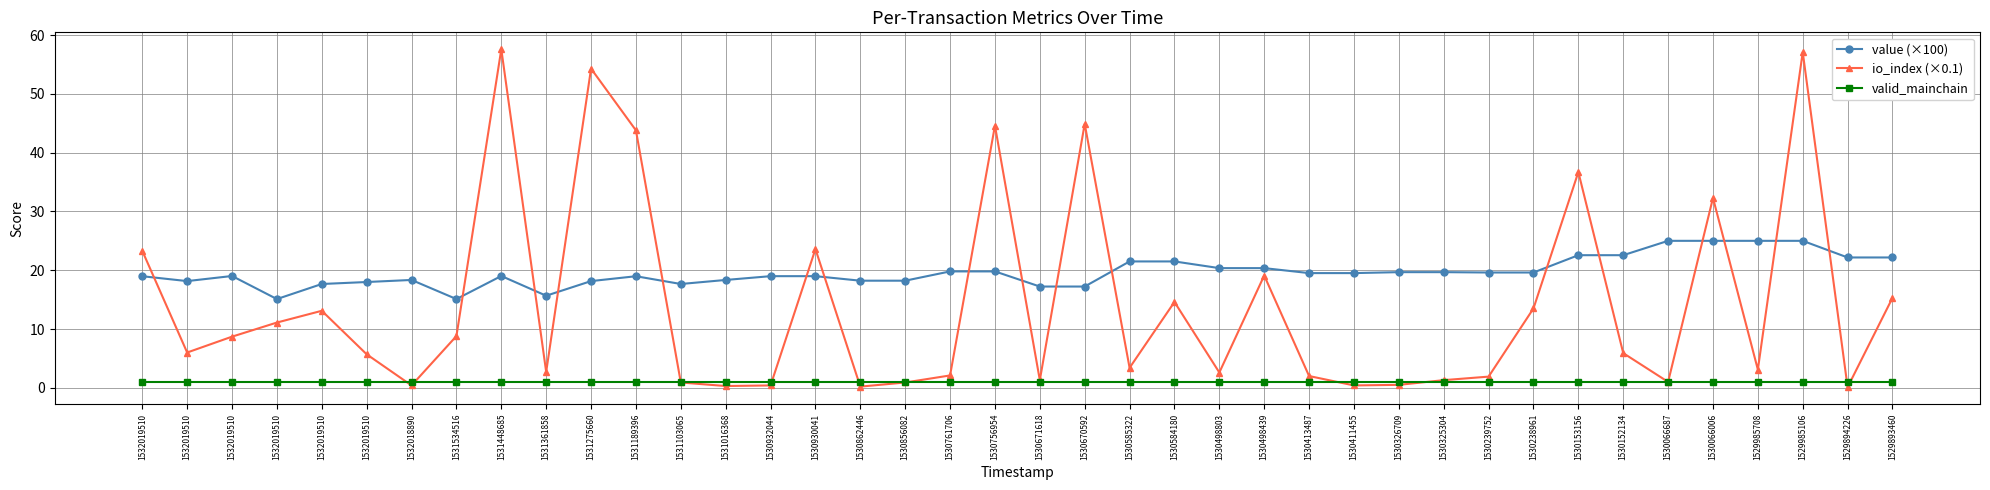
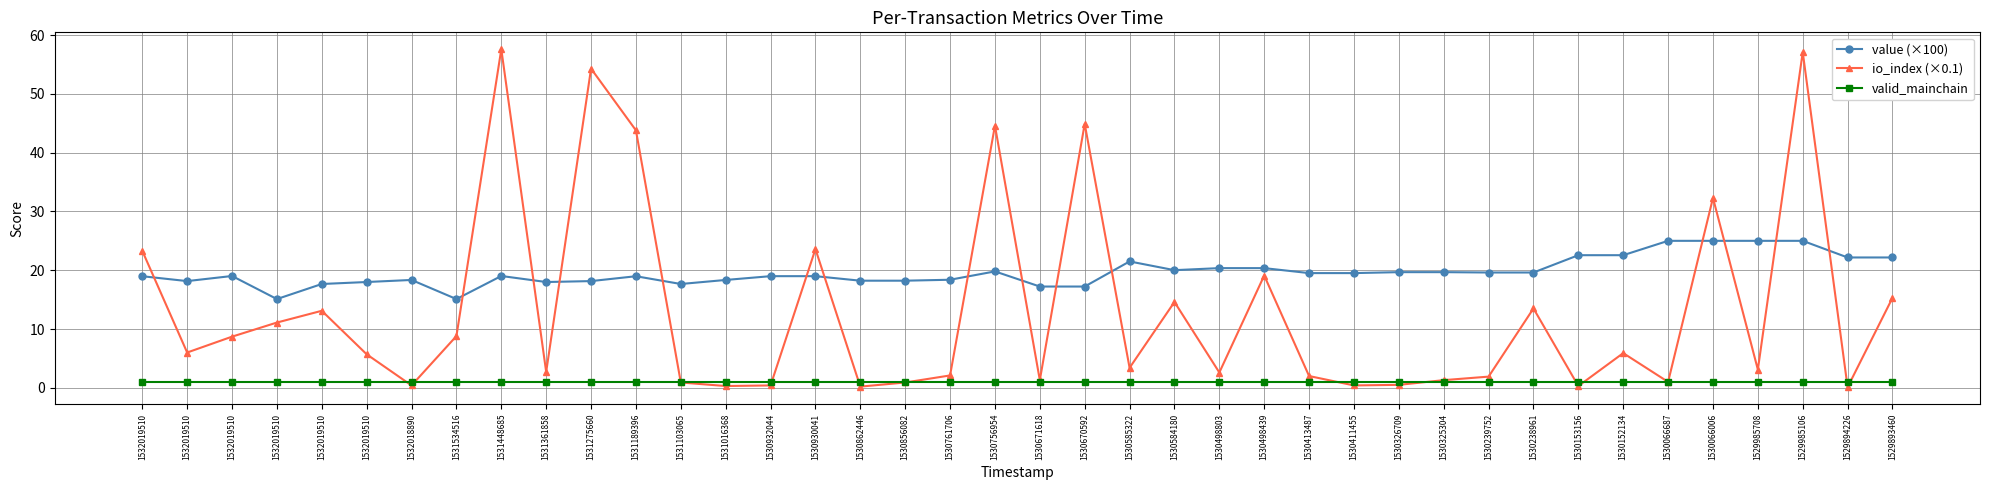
  {
    "value (×100)": {
      "1532018890": 18,
      "1531534516": 15,
      "1531448685": 19,
-     "1531361858": 16,
+     "1531361858": 18,
      "1531275660": 18,
      "1531189396": 19,
      "1531103065": 18,
      "1531016368": 18,
      "1530932044": 19,
      "1530930041": 19,
      "1530862446": 18,
      "1530856082": 18,
-     "1530761706": 20,
+     "1530761706": 18,
      "1530756954": 20,
      "1530671618": 17,
      "1530670592": 17,
      "1530585322": 21,
-     "1530584180": 21,
+     "1530584180": 20,
      "1530498803": 20,
      "1530498439": 20,
      "1530413487": 20,
      "1530411455": 20,
      "1530326709": 20,
      "1530325304": 20,
      "1530239752": 20,
      "1530238961": 20,
      "1530153156": 23,
      "1530152134": 23,
      "1530066687": 25,
      "1530066006": 25,
      "1529985708": 25,
      "1529985106": 25,
      "1529894226": 22,
      "1529893460": 22
    },
    "io_index (×0.1)": {
      "1532018890": 0,
      "1531534516": 9,
      "1531448685": 58,
      "1531361858": 3,
      "1531275660": 54,
      "1531189396": 44,
      "1531016368": 0,
      "1530932044": 0,
      "1530930041": 24,
      "1530862446": 0,
      "1530761706": 2,
      "1530756954": 45,
      "1530670592": 45,
      "1530585322": 3,
      "1530584180": 15,
      "1530498803": 3,
      "1530498439": 19,
      "1530413487": 2,
      "1530411455": 0,
      "1530326709": 1,
      "1530239752": 2,
      "1530238961": 14,
-     "1530153156": 37,
+     "1530153156": 0,
      "1530152134": 6,
      "1530066006": 32,
      "1529985708": 3,
      "1529985106": 57,
      "1529894226": 0,
      "1529893460": 15
    },
    "valid_mainchain": {
      "1532018890": 1,
      "1531534516": 1,
      "1531448685": 1,
      "1531361858": 1,
      "1531275660": 1,
      "1531189396": 1,
      "1531016368": 1,
      "1530932044": 1,
      "1530930041": 1,
      "1530862446": 1,
      "1530761706": 1,
      "1530756954": 1,
      "1530670592": 1,
      "1530585322": 1,
      "1530584180": 1,
      "1530498803": 1,
      "1530498439": 1,
      "1530413487": 1,
      "1530411455": 1,
      "1530326709": 1,
      "1530239752": 1,
      "1530238961": 1,
      "1530153156": 1,
      "1530152134": 1,
      "1530066006": 1,
      "1529985708": 1,
      "1529985106": 1,
      "1529894226": 1,
      "1529893460": 1
    }
  }
